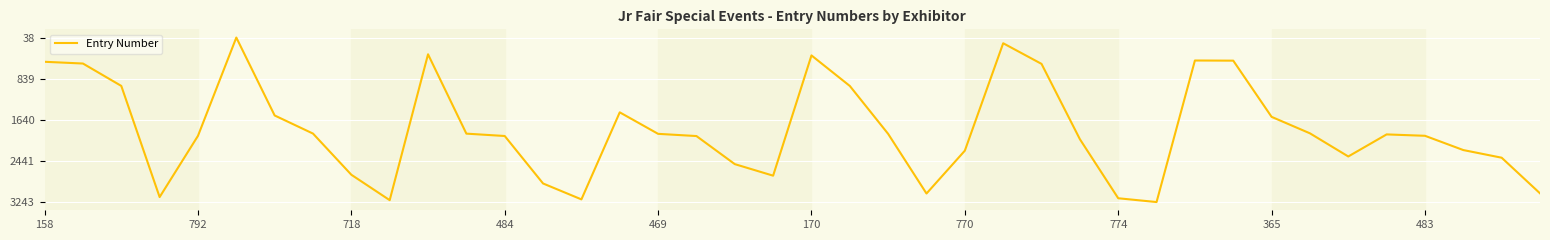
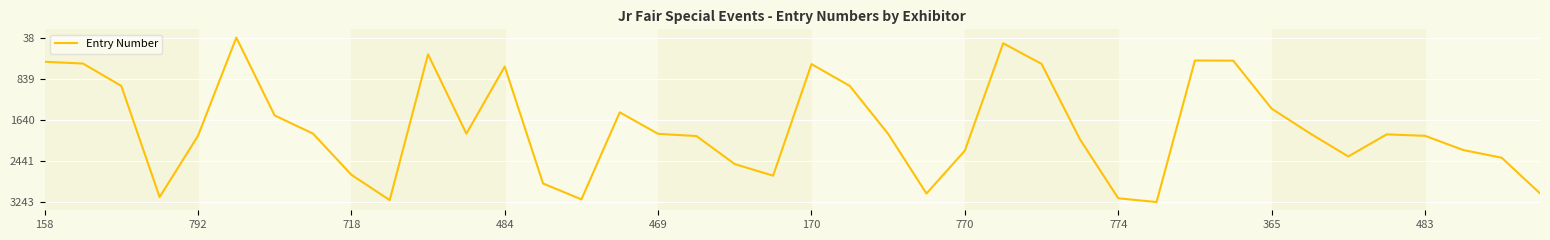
  {
    "158": 500,
    "792": 2000,
    "718": 2700,
-   "484": 2000,
+   "484": 600,
    "469": 1900,
-   "170": 400,
+   "170": 600,
    "770": 2200,
    "774": 3200,
-   "365": 1600,
+   "365": 1400,
    "483": 2000
  }
